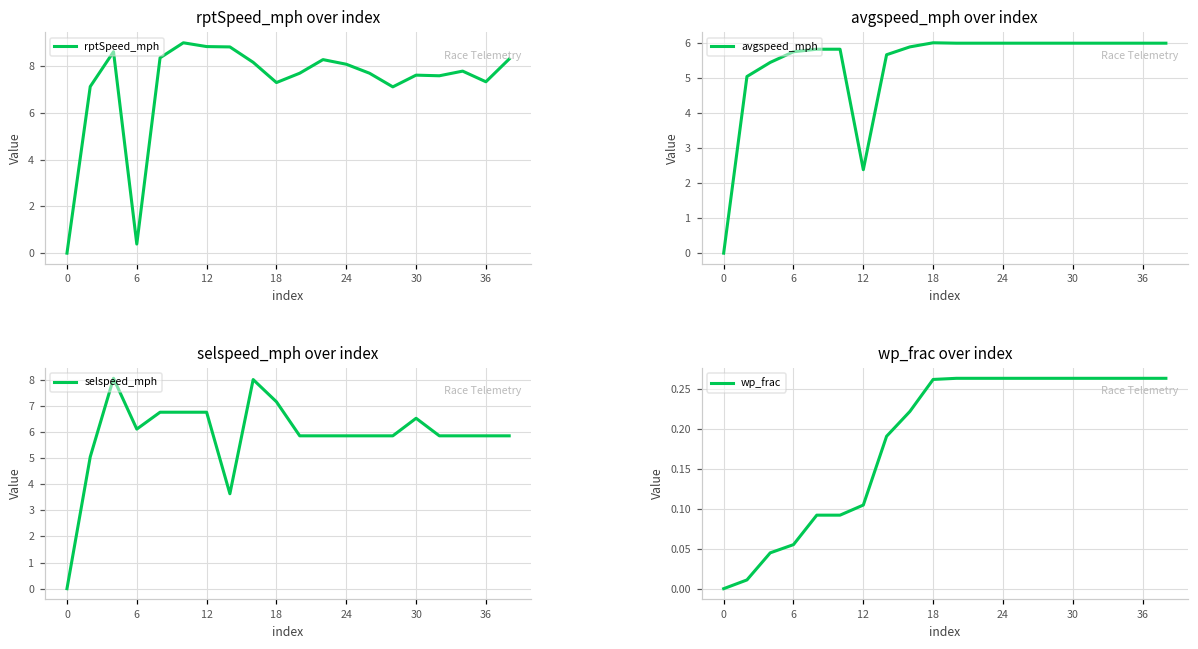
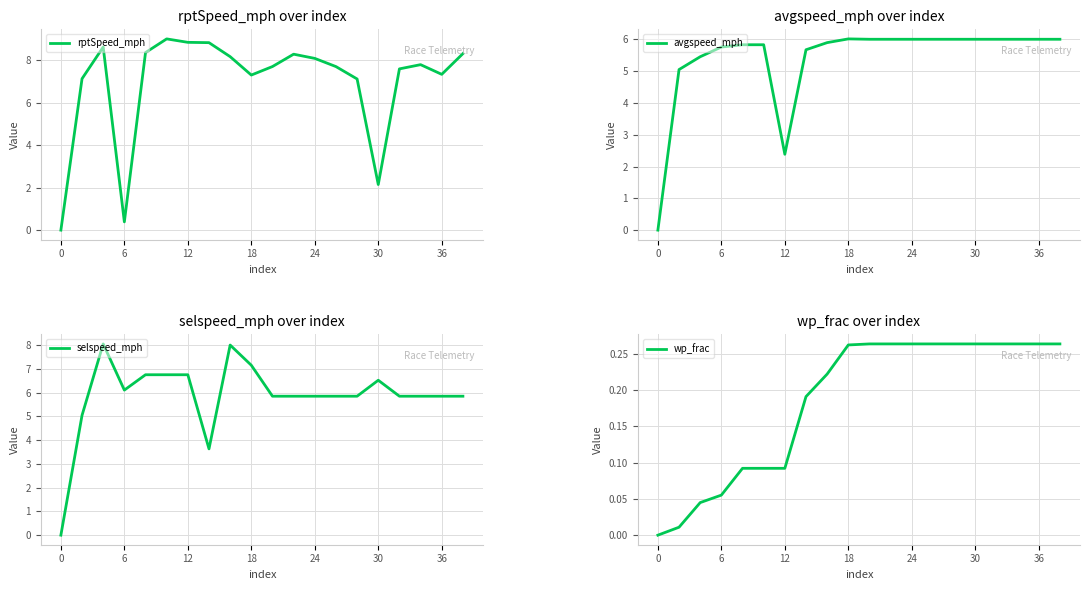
  {
    "rptSpeed_mph over index": {
      "0": 0.0,
      "6": 0.4,
      "12": 8.8,
      "18": 7.3,
      "24": 8.1,
-     "30": 7.6,
+     "30": 2.1,
      "36": 7.3
    },
    "avgspeed_mph over index": {
      "0": 0.0,
      "12": 2.4,
      "18": 6.0,
      "24": 6.0,
      "30": 6.0,
      "36": 6.0
    },
    "selspeed_mph over index": {
      "0": 0.0,
      "6": 6.1,
      "12": 6.8,
      "18": 7.2,
      "24": 5.9,
      "30": 6.5,
      "36": 5.9
    },
    "wp_frac over index": {
      "0": 0.00,
      "6": 0.06,
-     "12": 0.10,
+     "12": 0.09,
      "18": 0.26,
      "24": 0.26,
      "30": 0.26,
      "36": 0.26
    }
  }
